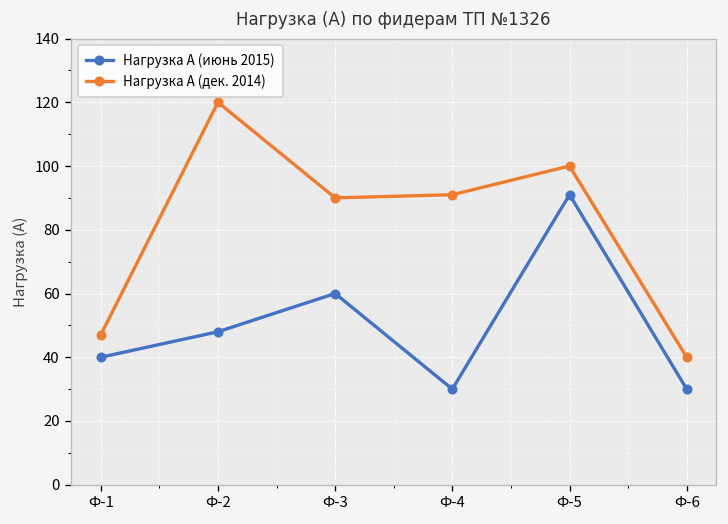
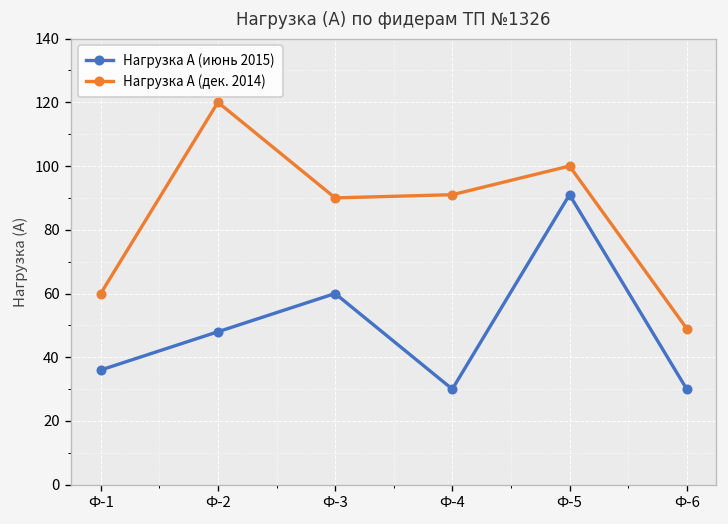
  {
    "Нагрузка A (июнь 2015)": {
-     "Ф-1": 40,
+     "Ф-1": 36,
      "Ф-2": 48,
      "Ф-3": 60,
      "Ф-4": 30,
      "Ф-5": 91,
      "Ф-6": 30
    },
    "Нагрузка A (дек. 2014)": {
-     "Ф-1": 47,
+     "Ф-1": 60,
      "Ф-2": 120,
      "Ф-3": 90,
      "Ф-4": 91,
      "Ф-5": 100,
-     "Ф-6": 40
+     "Ф-6": 49
    }
  }
